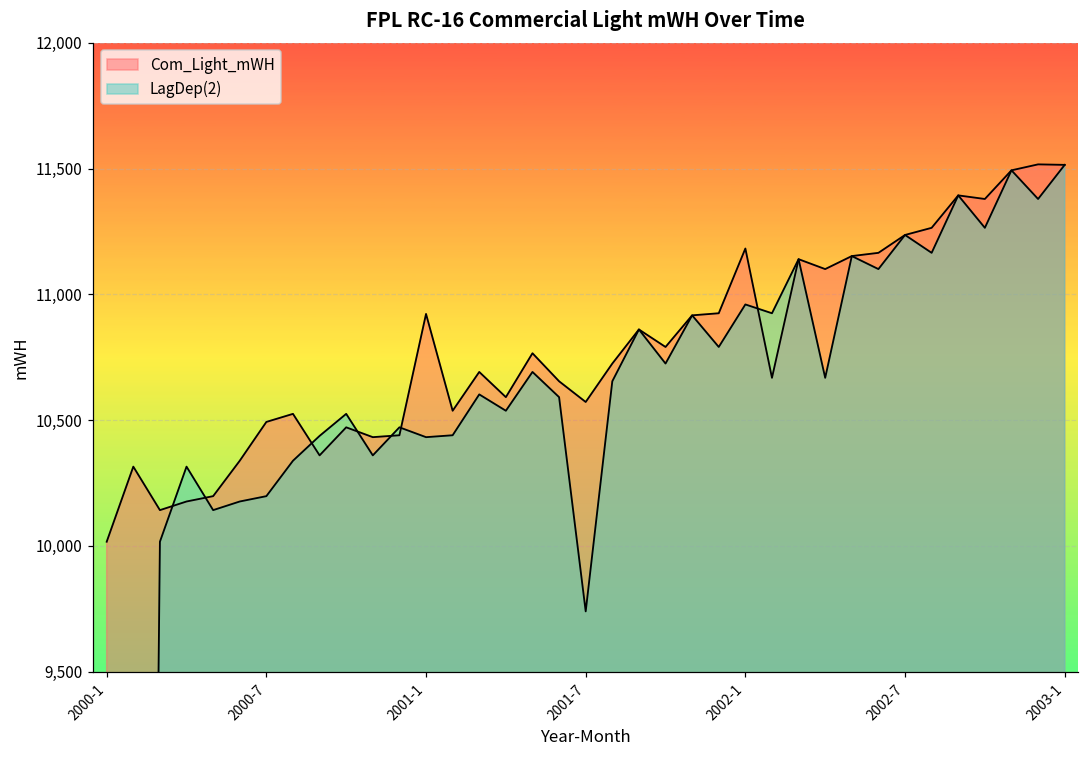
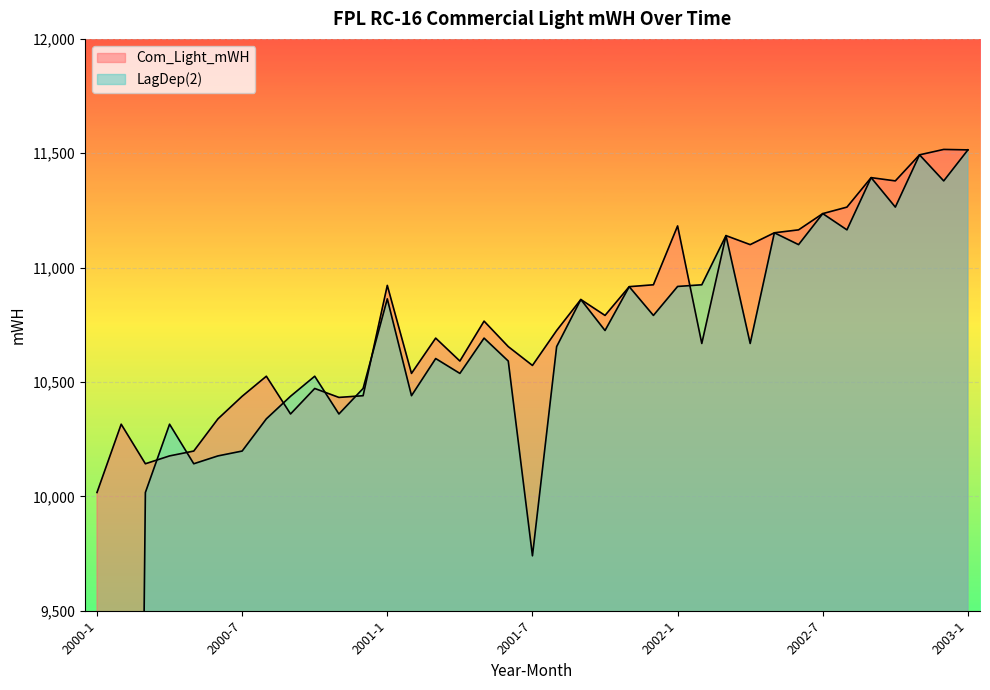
  {
    "Com_Light_mWH": {
      "2000-1": "10,020",
-     "2000-7": "10,490",
+     "2000-7": "10,440",
      "2001-1": "10,920",
      "2001-7": "10,570",
      "2002-1": "11,180"
    },
    "LagDep(2)": {
      "2000-7": "10,200",
-     "2001-1": "10,430",
+     "2001-1": "10,860",
      "2001-7": "9,740",
-     "2002-1": "10,960"
+     "2002-1": "10,920"
    }
  }
